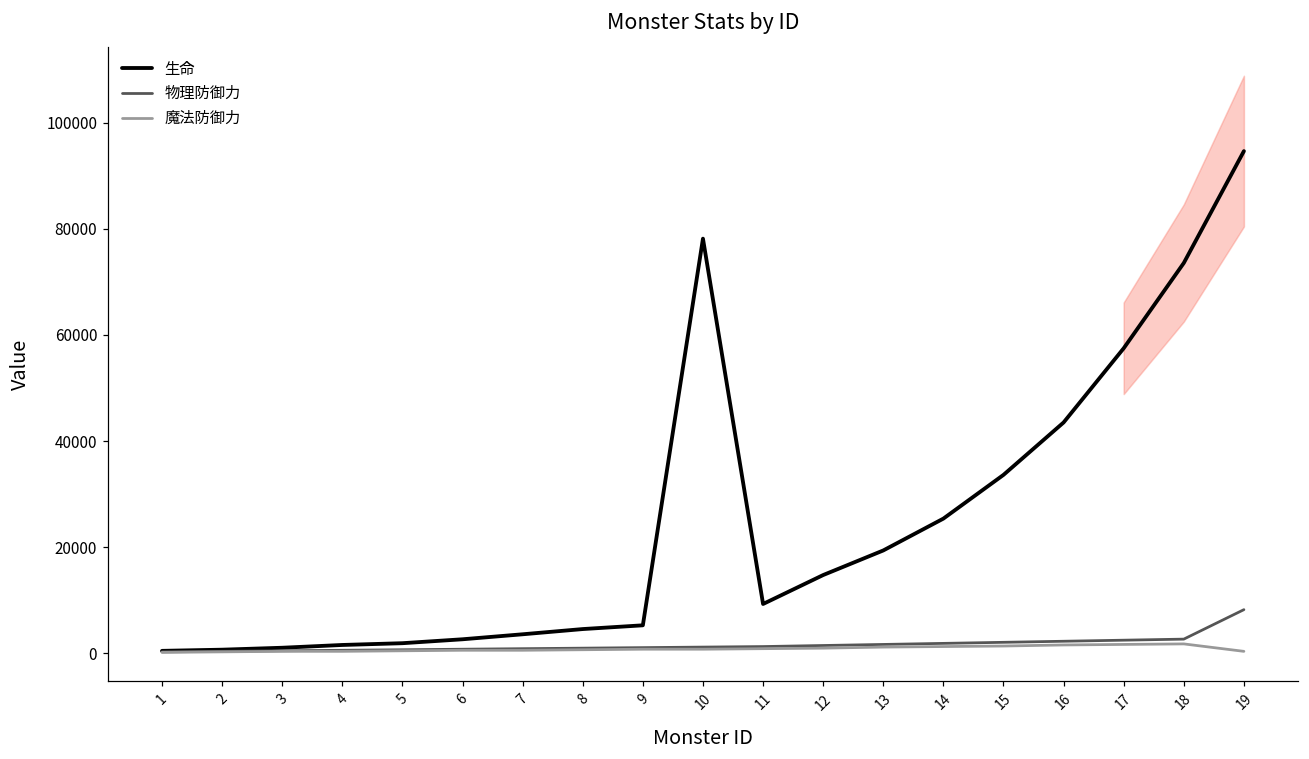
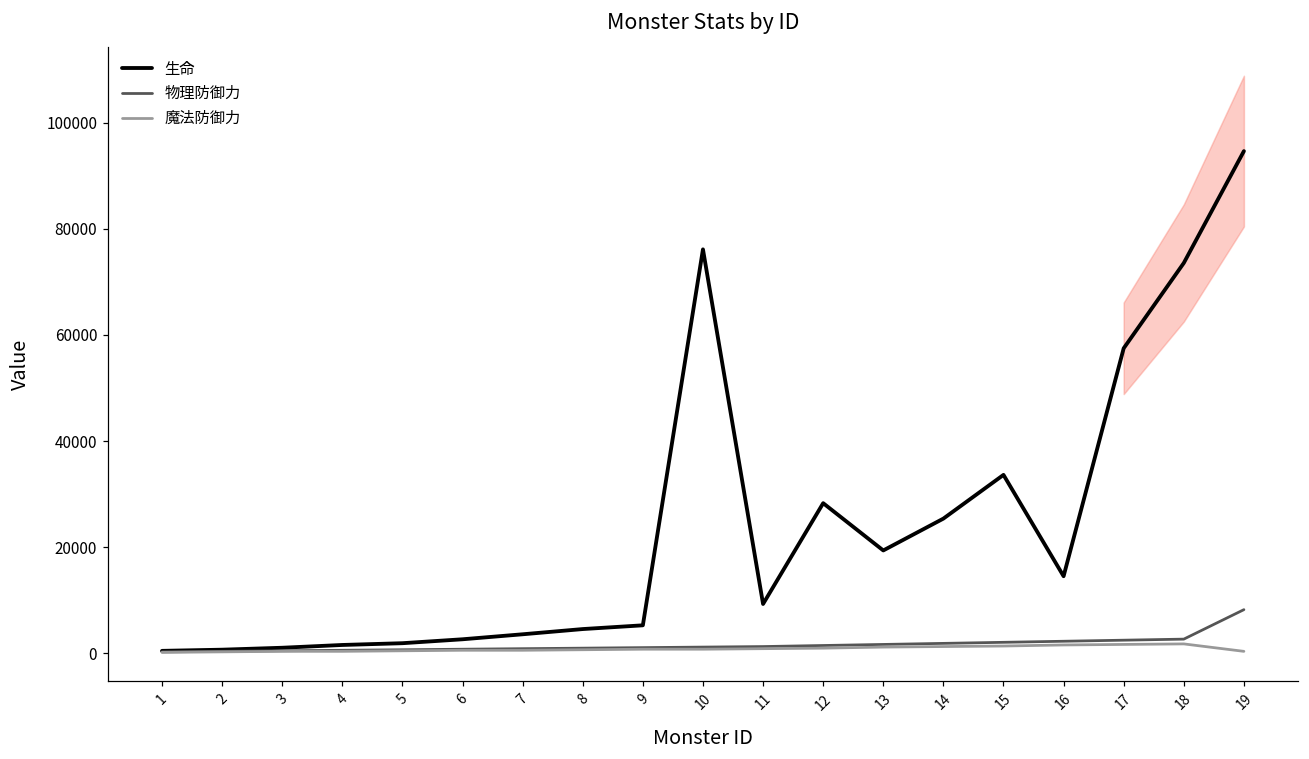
  {
    "生命": {
      "3": 1000,
      "4": 2000,
      "5": 2000,
      "6": 3000,
      "7": 4000,
      "8": 5000,
      "9": 5000,
-     "10": 78000,
+     "10": 76000,
      "11": 9000,
-     "12": 15000,
+     "12": 28000,
      "13": 19000,
      "14": 25000,
      "15": 34000,
-     "16": 44000,
+     "16": 15000,
      "17": 57000,
      "18": 74000,
      "19": 95000
    },
    "物理防御力": {
      "14": 2000,
      "15": 2000,
      "16": 2000,
      "17": 3000,
      "18": 3000,
      "19": 8000
    },
    "魔法防御力": {
      "14": 1000,
      "15": 1000,
      "16": 2000,
      "17": 2000,
      "18": 2000,
      "19": 0
    }
  }
